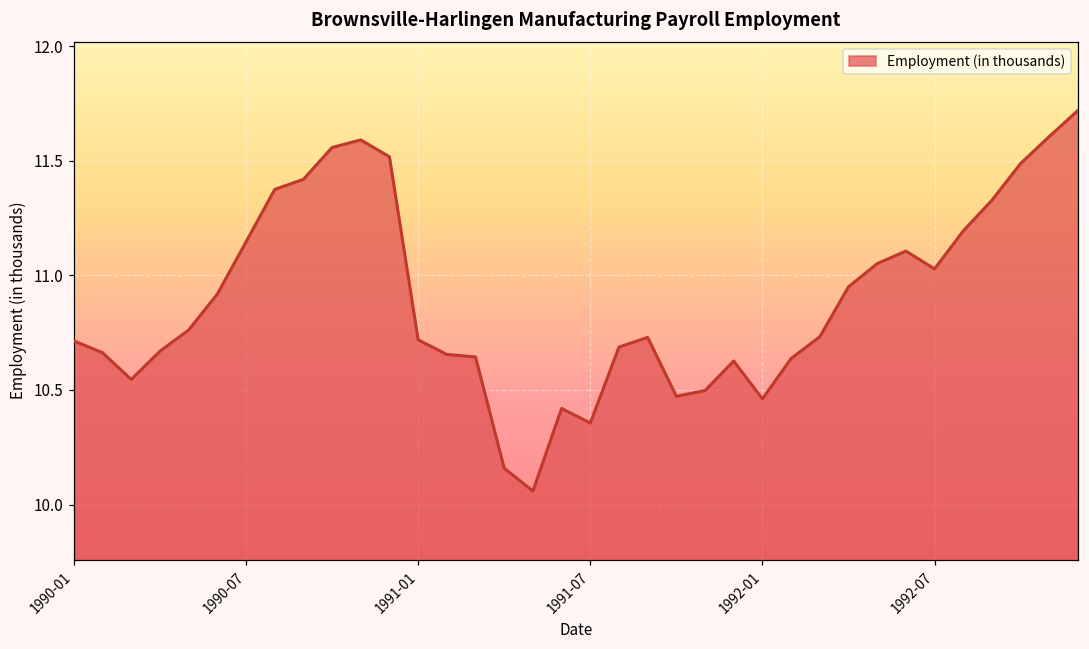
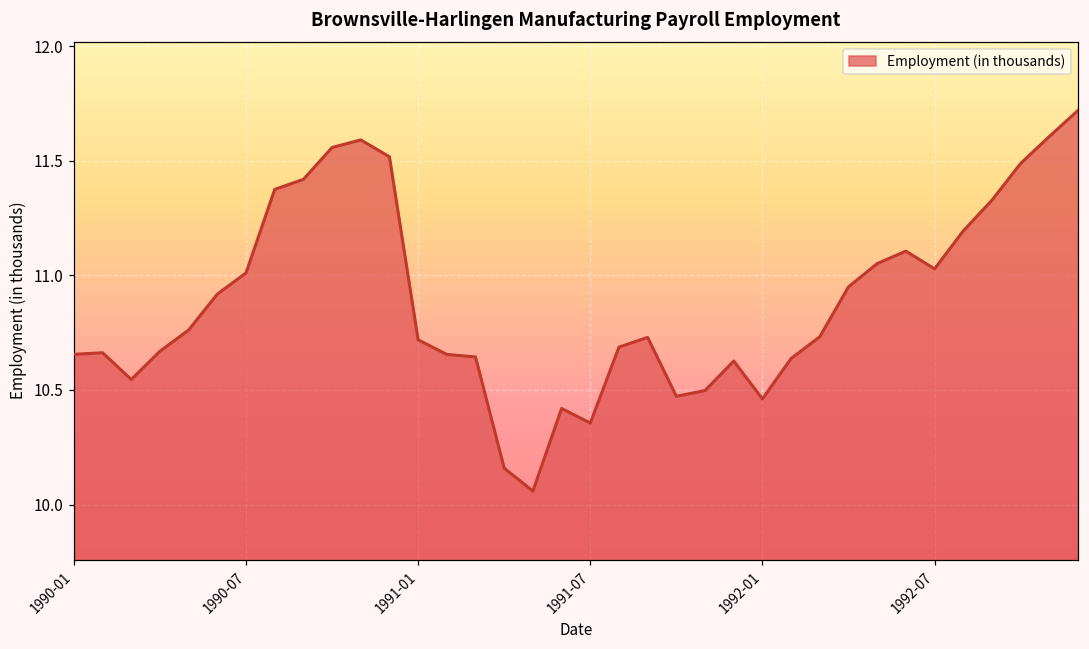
  {
-   "1990-01": 10.71,
-   "1990-07": 11.15,
+   "1990-01": 10.66,
+   "1990-07": 11.01,
    "1991-01": 10.72,
    "1991-07": 10.36,
    "1992-01": 10.46,
    "1992-07": 11.03
  }
